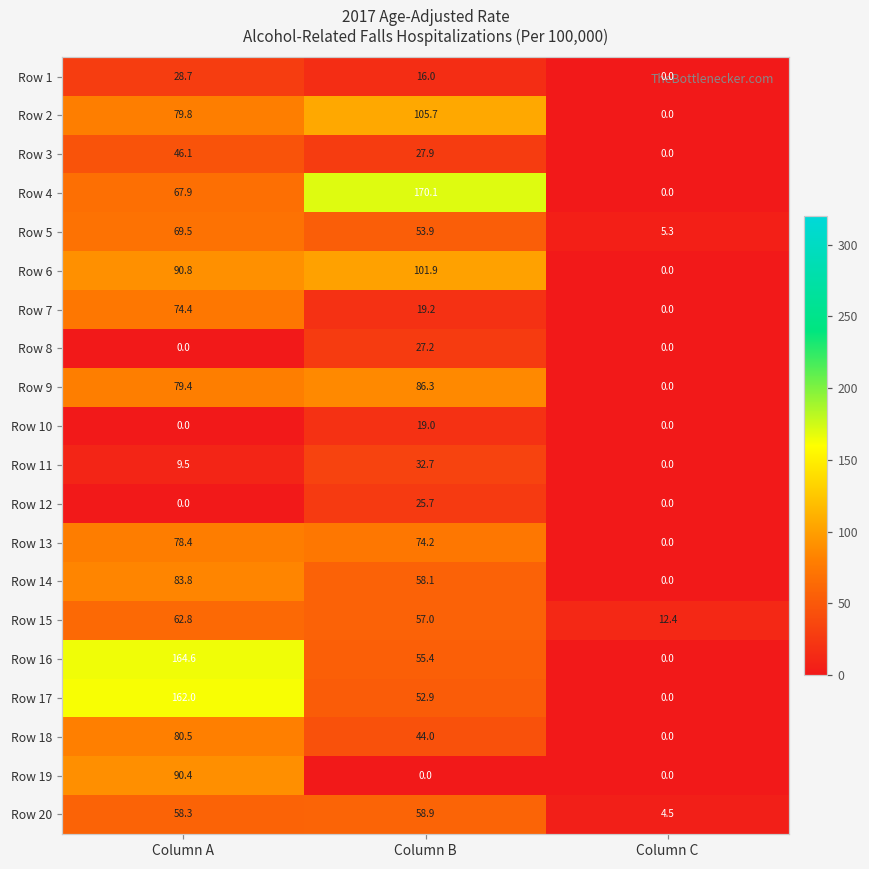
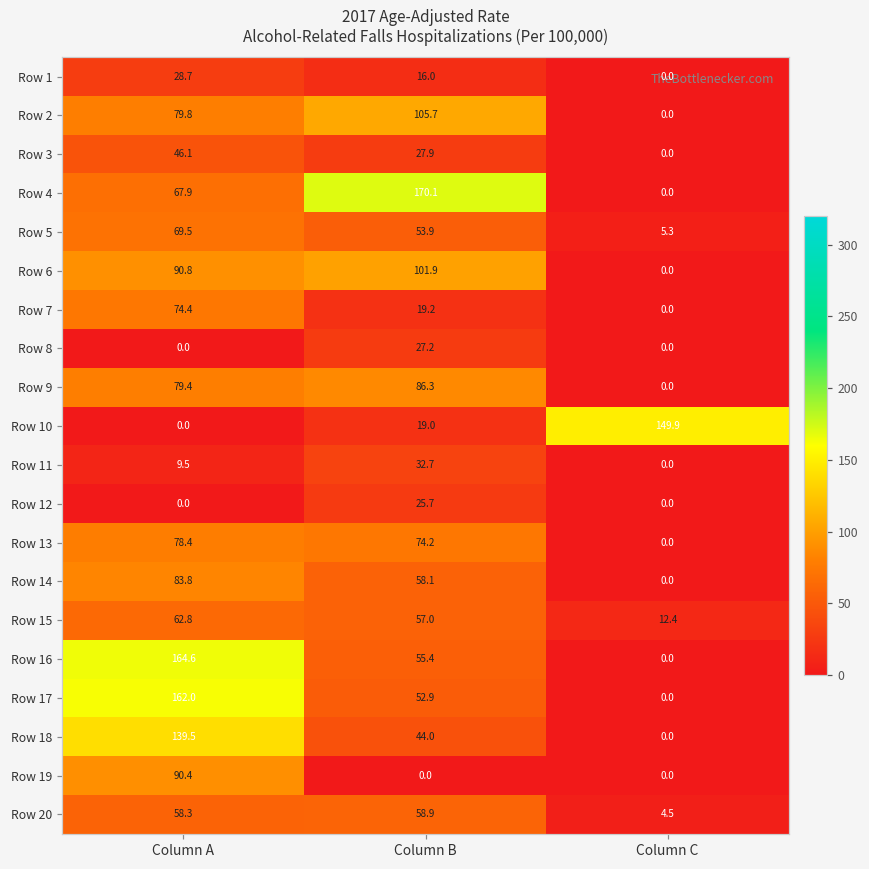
  {
    "Row 1": {
      "Column A": 28.7,
      "Column B": 16.0
    },
    "Row 2": {
      "Column A": 79.8,
      "Column B": 105.7,
      "Column C": 0.0
    },
    "Row 3": {
      "Column A": 46.1,
      "Column B": 27.9,
      "Column C": 0.0
    },
    "Row 4": {
      "Column A": 67.9,
      "Column B": 170.1,
      "Column C": 0.0
    },
    "Row 5": {
      "Column A": 69.5,
      "Column B": 53.9,
      "Column C": 5.3
    },
    "Row 6": {
      "Column A": 90.8,
      "Column B": 101.9,
      "Column C": 0.0
    },
    "Row 7": {
      "Column A": 74.4,
      "Column B": 19.2,
      "Column C": 0.0
    },
    "Row 8": {
      "Column A": 0.0,
      "Column B": 27.2,
      "Column C": 0.0
    },
    "Row 9": {
      "Column A": 79.4,
      "Column B": 86.3,
      "Column C": 0.0
    },
    "Row 10": {
      "Column A": 0.0,
      "Column B": 19.0,
-     "Column C": 0.0
+     "Column C": 149.9
    },
    "Row 11": {
      "Column A": 9.5,
      "Column B": 32.7,
      "Column C": 0.0
    },
    "Row 12": {
      "Column A": 0.0,
      "Column B": 25.7,
      "Column C": 0.0
    },
    "Row 13": {
      "Column A": 78.4,
      "Column B": 74.2,
      "Column C": 0.0
    },
    "Row 14": {
      "Column A": 83.8,
      "Column B": 58.1,
      "Column C": 0.0
    },
    "Row 15": {
      "Column A": 62.8,
      "Column B": 57.0,
      "Column C": 12.4
    },
    "Row 16": {
      "Column A": 164.6,
      "Column B": 55.4,
      "Column C": 0.0
    },
    "Row 17": {
      "Column A": 162.0,
      "Column B": 52.9,
      "Column C": 0.0
    },
    "Row 18": {
-     "Column A": 80.5,
+     "Column A": 139.5,
      "Column B": 44.0,
      "Column C": 0.0
    },
    "Row 19": {
      "Column A": 90.4,
      "Column B": 0.0,
      "Column C": 0.0
    },
    "Row 20": {
      "Column A": 58.3,
      "Column B": 58.9,
      "Column C": 4.5
    }
  }
